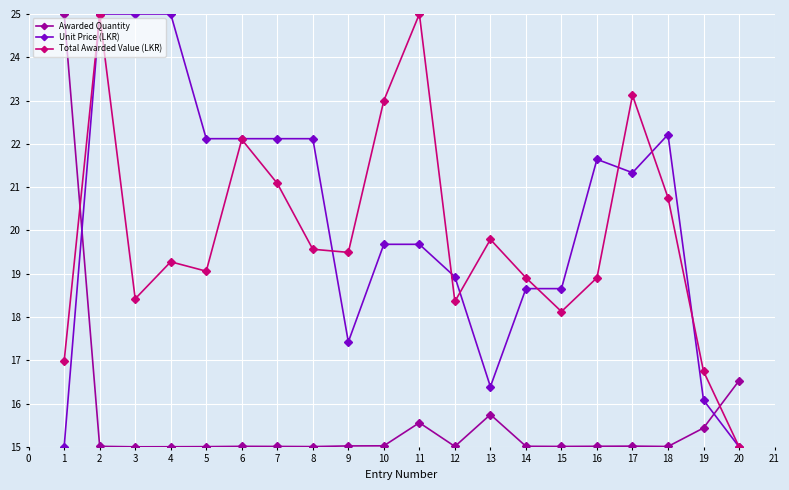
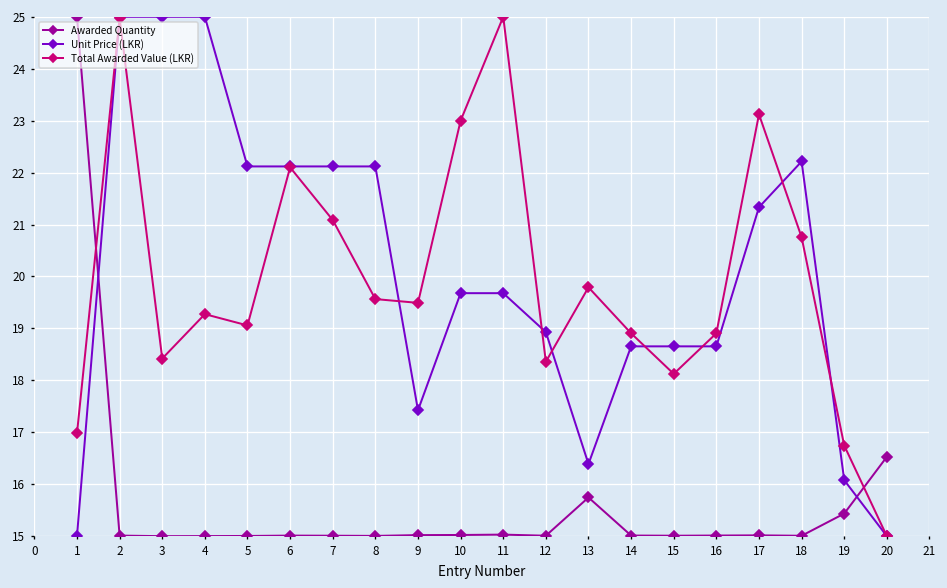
  {
    "Awarded Quantity": {
      "1": 25.0,
      "2": 15.0,
      "3": 15.0,
      "4": 15.0,
      "5": 15.0,
      "6": 15.0,
      "7": 15.0,
      "8": 15.0,
      "9": 15.0,
      "10": 15.0,
-     "11": 15.6,
+     "11": 15.0,
      "12": 15.0,
      "13": 15.7,
      "14": 15.0,
      "15": 15.0,
      "16": 15.0,
      "17": 15.0,
      "18": 15.0,
      "19": 15.4,
      "20": 16.5
    },
    "Unit Price (LKR)": {
      "1": 15.0,
      "3": 25.0,
      "4": 25.0,
      "5": 22.1,
      "7": 22.1,
      "8": 22.1,
      "9": 17.4,
      "10": 19.7,
      "11": 19.7,
      "12": 18.9,
      "13": 16.4,
      "14": 18.7,
      "15": 18.7,
-     "16": 21.6,
+     "16": 18.7,
      "17": 21.3,
      "18": 22.2,
      "19": 16.1
    },
    "Total Awarded Value (LKR)": {
      "1": 17.0,
      "3": 18.4,
      "4": 19.3,
      "5": 19.1,
      "7": 21.1,
      "8": 19.6,
      "9": 19.5,
      "10": 23.0,
      "11": 25.0,
      "12": 18.4,
      "13": 19.8,
      "14": 18.9,
      "15": 18.1,
      "16": 18.9,
      "17": 23.1,
      "18": 20.8,
      "19": 16.7
    }
  }
